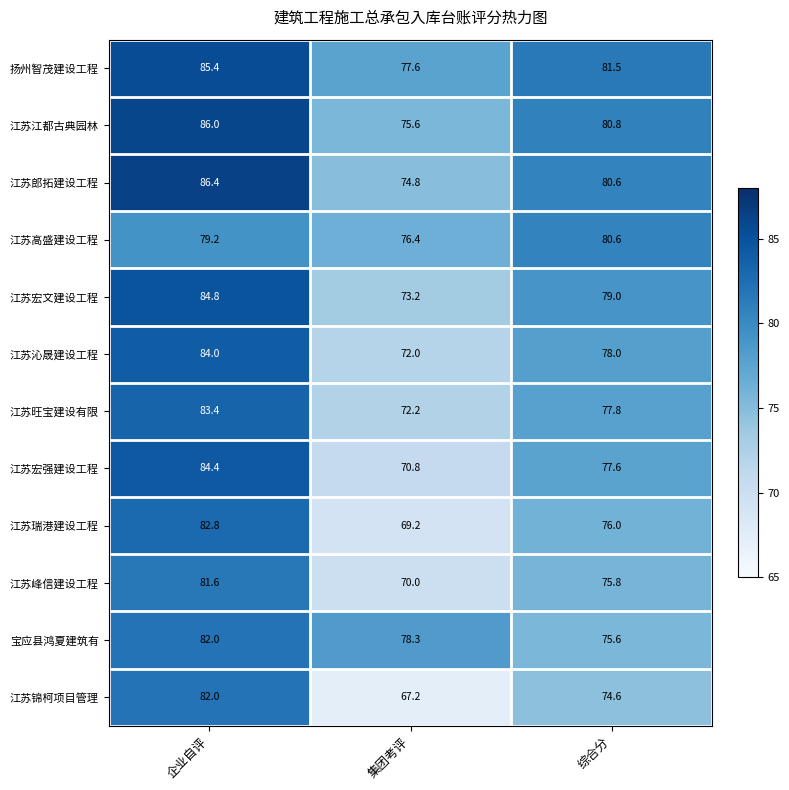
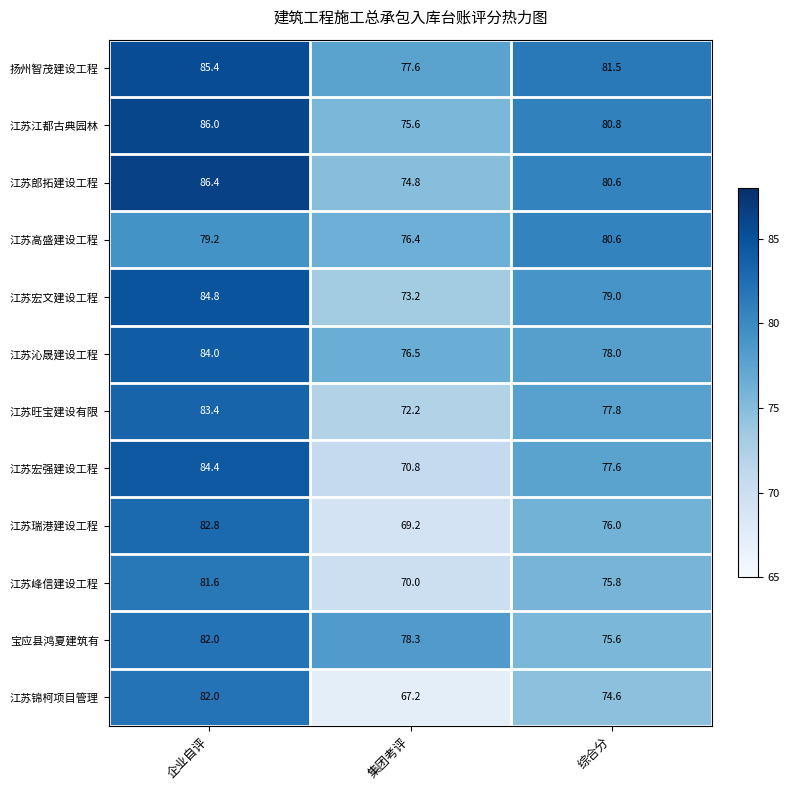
  {
    "扬州智茂建设工程": {
      "企业自评": 85.4,
      "集团考评": 77.6,
      "综合分": 81.5
    },
    "江苏江都古典园林": {
      "企业自评": 86.0,
      "集团考评": 75.6,
      "综合分": 80.8
    },
    "江苏郎拓建设工程": {
      "企业自评": 86.4,
      "集团考评": 74.8,
      "综合分": 80.6
    },
    "江苏高盛建设工程": {
      "企业自评": 79.2,
      "集团考评": 76.4,
      "综合分": 80.6
    },
    "江苏宏文建设工程": {
      "企业自评": 84.8,
      "集团考评": 73.2,
      "综合分": 79.0
    },
    "江苏沁晟建设工程": {
      "企业自评": 84.0,
-     "集团考评": 72.0,
+     "集团考评": 76.5,
      "综合分": 78.0
    },
    "江苏旺宝建设有限": {
      "企业自评": 83.4,
      "集团考评": 72.2,
      "综合分": 77.8
    },
    "江苏宏强建设工程": {
      "企业自评": 84.4,
      "集团考评": 70.8,
      "综合分": 77.6
    },
    "江苏瑞港建设工程": {
      "企业自评": 82.8,
      "集团考评": 69.2,
      "综合分": 76.0
    },
    "江苏峰信建设工程": {
      "企业自评": 81.6,
      "集团考评": 70.0,
      "综合分": 75.8
    },
    "宝应县鸿夏建筑有": {
      "企业自评": 82.0,
      "集团考评": 78.3,
      "综合分": 75.6
    },
    "江苏锦柯项目管理": {
      "企业自评": 82.0,
      "集团考评": 67.2,
      "综合分": 74.6
    }
  }
